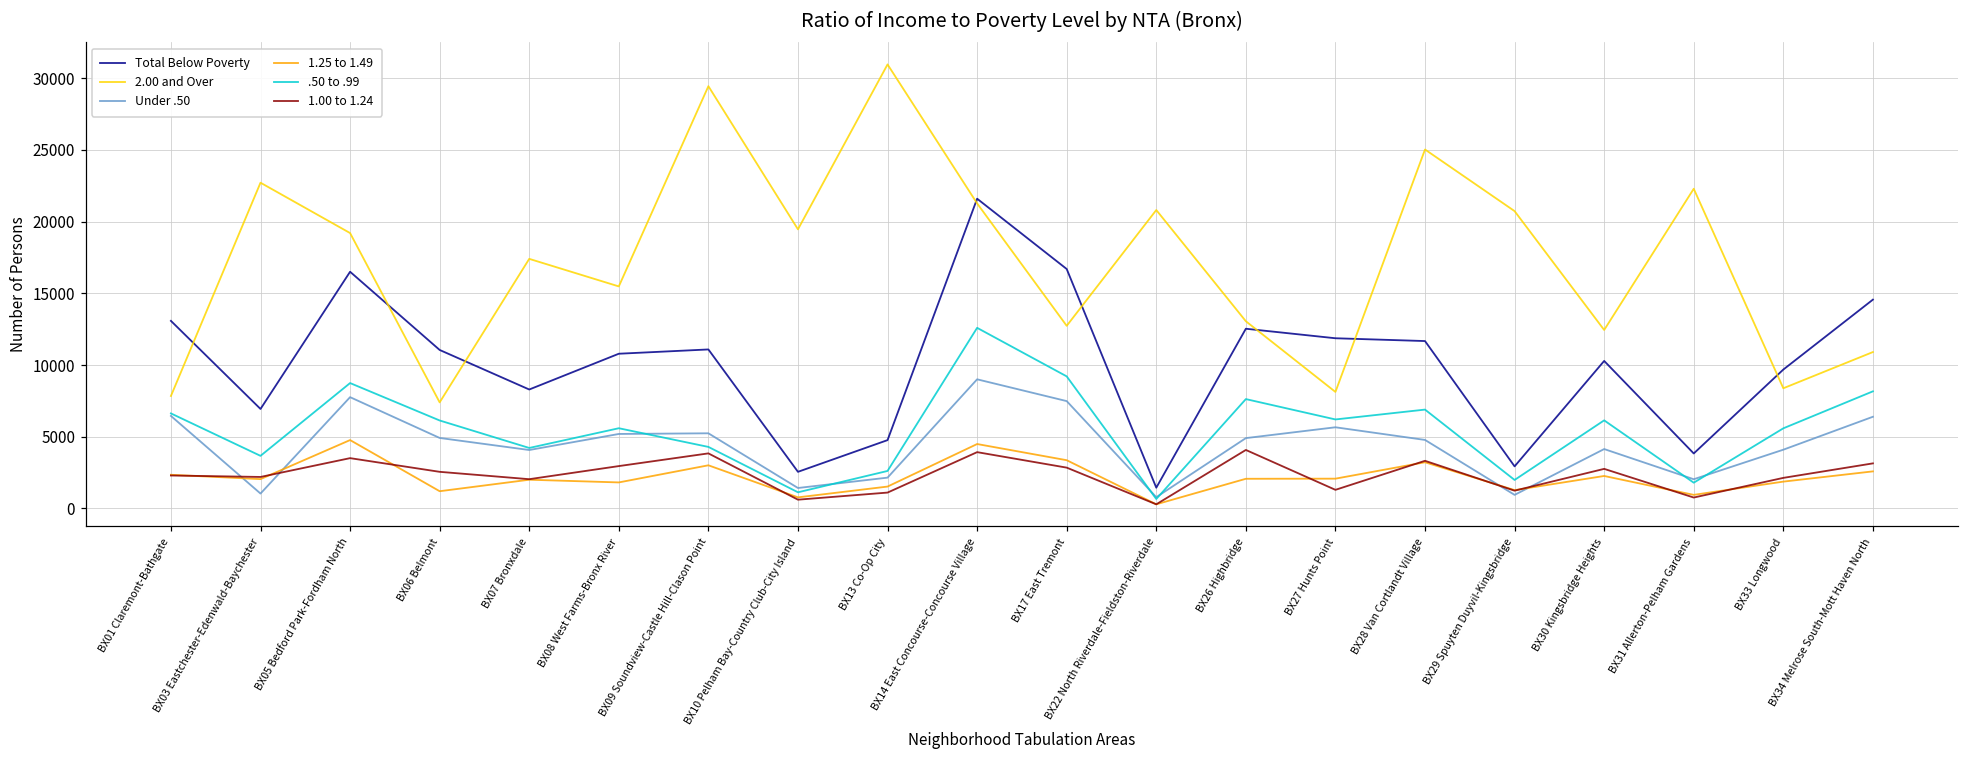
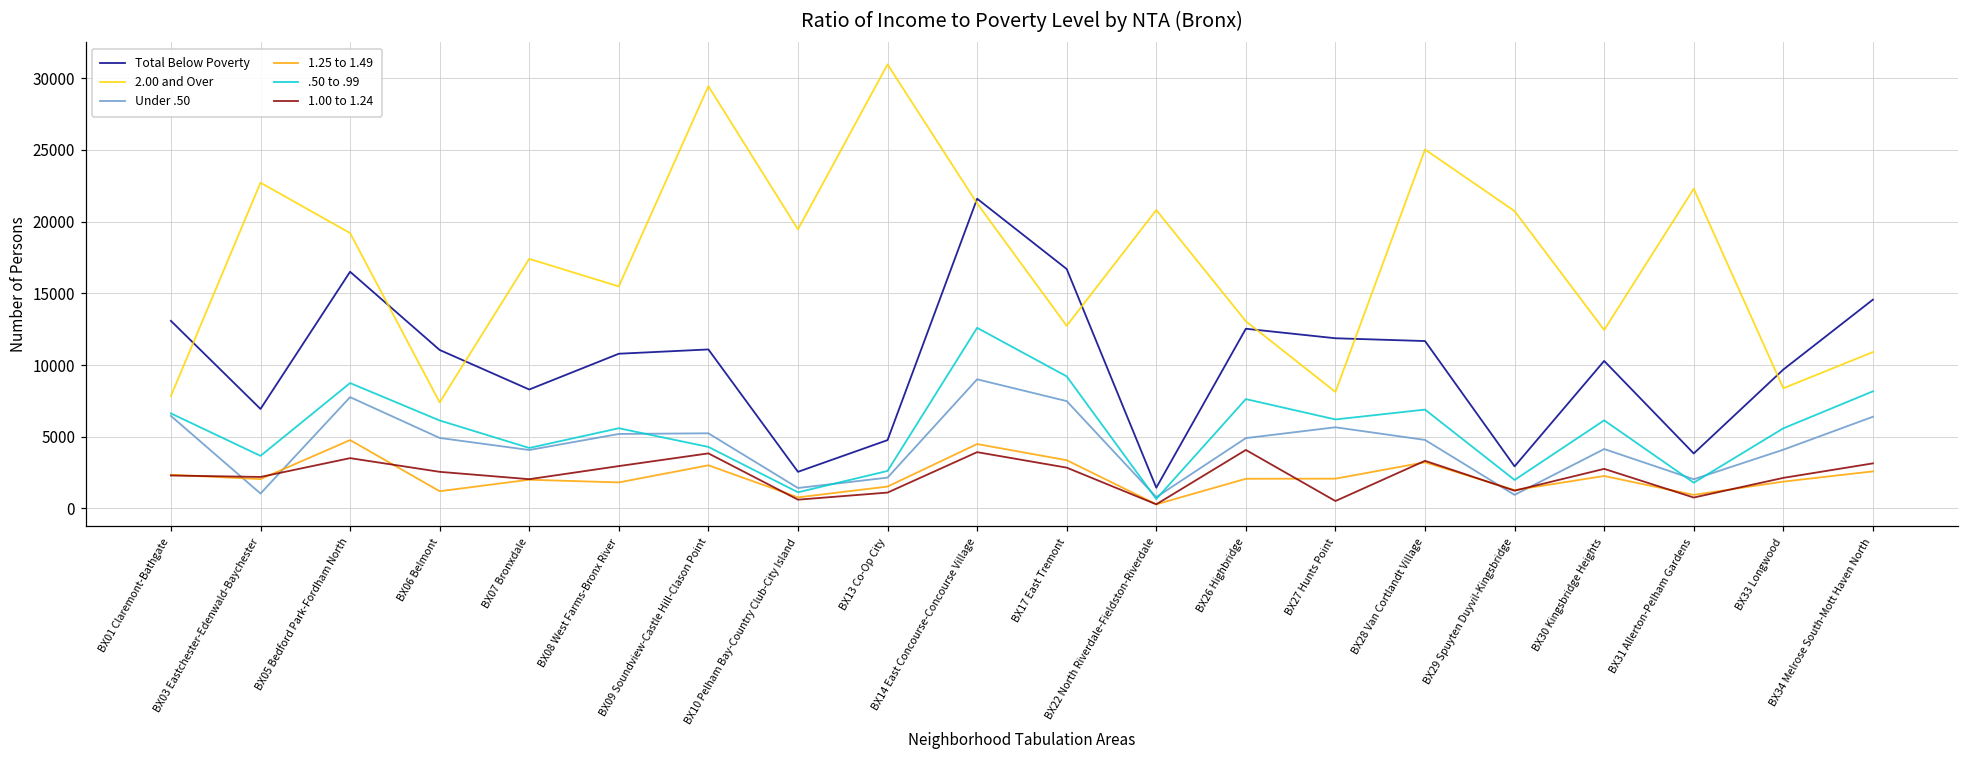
  {
    "Total Below Poverty": {
      "BX01 Claremont-Bathgate": 13100,
      "BX03 Eastchester-Edenwald-Baychester": 6900,
      "BX05 Bedford Park-Fordham North": 16500,
      "BX06 Belmont": 11100,
      "BX07 Bronxdale": 8300,
      "BX08 West Farms-Bronx River": 10800,
      "BX09 Soundview-Castle Hill-Clason Point": 11100,
      "BX10 Pelham Bay-Country Club-City Island": 2600,
      "BX13 Co-Op City": 4800,
      "BX14 East Concourse-Concourse Village": 21600,
      "BX17 East Tremont": 16700,
      "BX22 North Riverdale-Fieldston-Riverdale": 1400,
      "BX26 Highbridge": 12500,
      "BX27 Hunts Point": 11900,
      "BX28 Van Cortlandt Village": 11700,
      "BX29 Spuyten Duyvil-Kingsbridge": 2900,
      "BX30 Kingsbridge Heights": 10300,
      "BX31 Allerton-Pelham Gardens": 3800,
      "BX33 Longwood": 9700,
      "BX34 Melrose South-Mott Haven North": 14600
    },
    "Under .50": {
      "BX03 Eastchester-Edenwald-Baychester": 1000,
      "BX05 Bedford Park-Fordham North": 7800,
      "BX06 Belmont": 4900,
      "BX08 West Farms-Bronx River": 5200,
      "BX09 Soundview-Castle Hill-Clason Point": 5200,
      "BX10 Pelham Bay-Country Club-City Island": 1400,
      "BX13 Co-Op City": 2200,
      "BX14 East Concourse-Concourse Village": 9000,
      "BX17 East Tremont": 7500,
      "BX26 Highbridge": 4900,
      "BX27 Hunts Point": 5700,
      "BX28 Van Cortlandt Village": 4800,
      "BX29 Spuyten Duyvil-Kingsbridge": 900,
      "BX30 Kingsbridge Heights": 4100,
      "BX31 Allerton-Pelham Gardens": 2000,
      "BX33 Longwood": 4100,
      "BX34 Melrose South-Mott Haven North": 6400
    },
    ".50 to .99": {
      "BX03 Eastchester-Edenwald-Baychester": 3700,
      "BX05 Bedford Park-Fordham North": 8700,
      "BX06 Belmont": 6100,
      "BX08 West Farms-Bronx River": 5600,
      "BX09 Soundview-Castle Hill-Clason Point": 4300,
      "BX10 Pelham Bay-Country Club-City Island": 1100,
      "BX13 Co-Op City": 2600,
      "BX14 East Concourse-Concourse Village": 12600,
      "BX17 East Tremont": 9200,
      "BX26 Highbridge": 7600,
      "BX27 Hunts Point": 6200,
      "BX28 Van Cortlandt Village": 6900,
      "BX29 Spuyten Duyvil-Kingsbridge": 2000,
      "BX30 Kingsbridge Heights": 6100,
      "BX31 Allerton-Pelham Gardens": 1800,
      "BX33 Longwood": 5600,
      "BX34 Melrose South-Mott Haven North": 8200
    },
    "1.00 to 1.24": {
      "BX05 Bedford Park-Fordham North": 3500,
      "BX06 Belmont": 2600,
      "BX08 West Farms-Bronx River": 3000,
      "BX09 Soundview-Castle Hill-Clason Point": 3800,
      "BX13 Co-Op City": 1100,
      "BX14 East Concourse-Concourse Village": 3900,
      "BX17 East Tremont": 2800,
      "BX26 Highbridge": 4100,
-     "BX27 Hunts Point": 1300,
+     "BX27 Hunts Point": 500,
      "BX30 Kingsbridge Heights": 2800,
      "BX33 Longwood": 2100,
      "BX34 Melrose South-Mott Haven North": 3100
    }
  }
